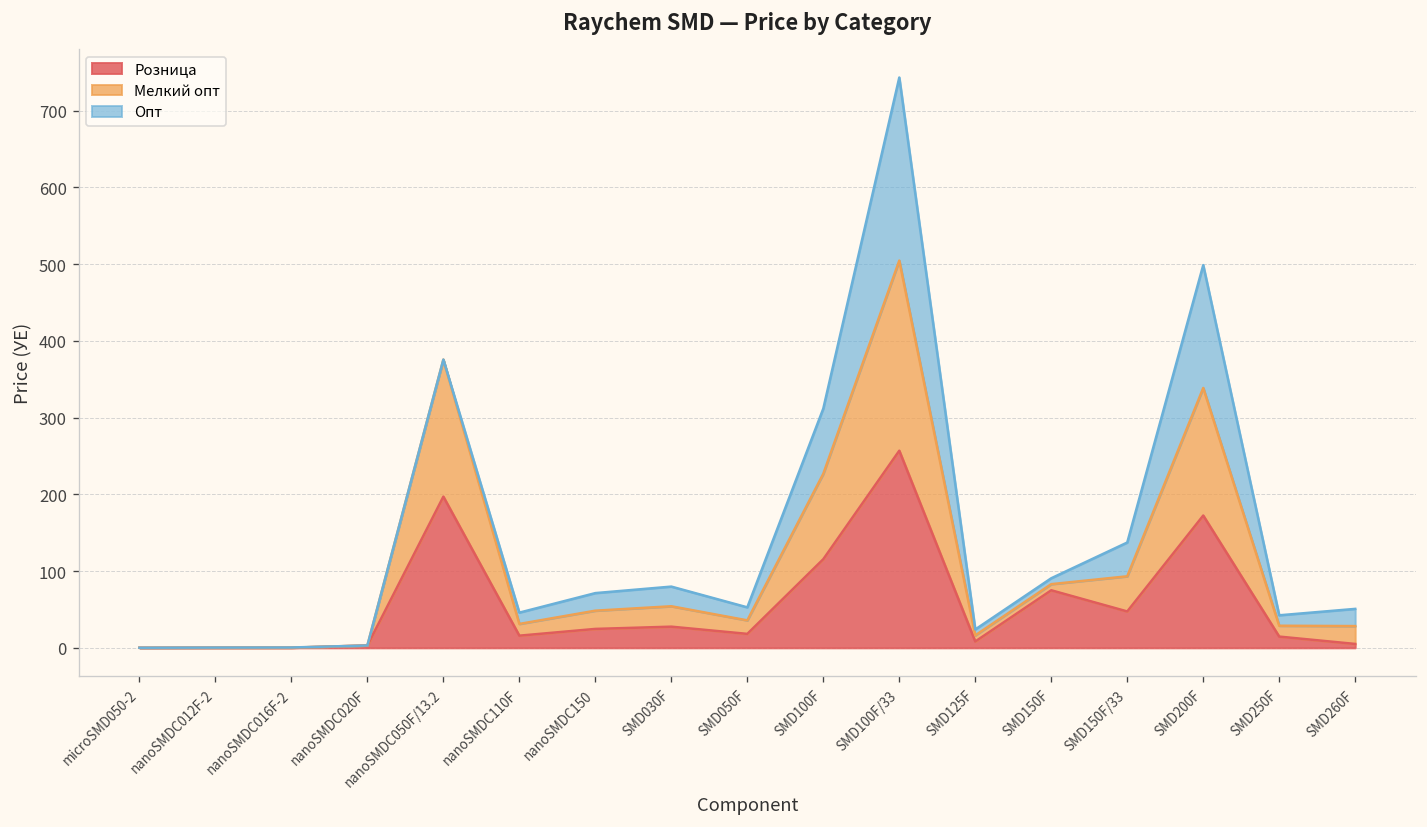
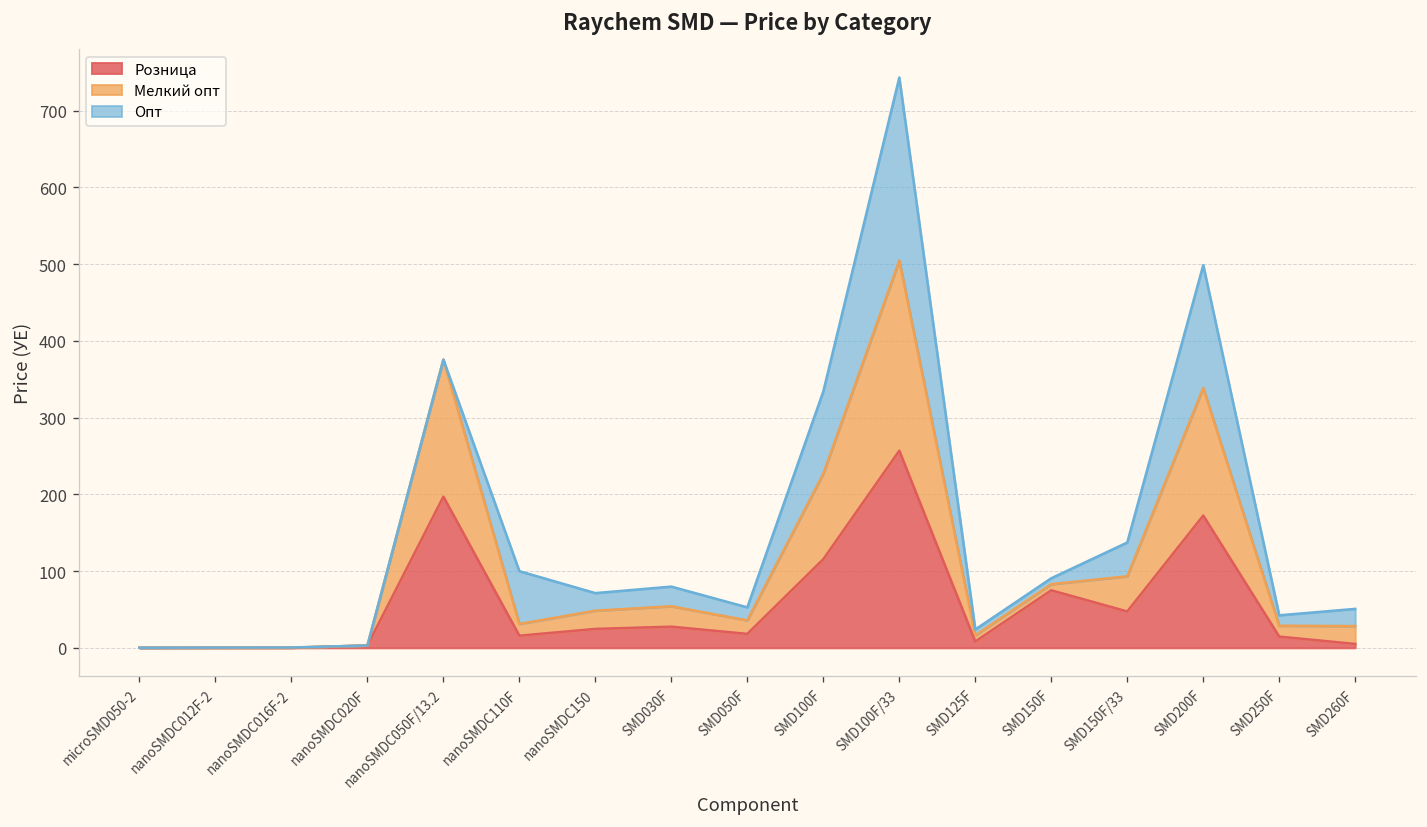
  {
    "Розница": {
      "nanoSMDC050F/13.2": 200,
      "nanoSMDC110F": 20,
      "nanoSMDC150": 20,
      "SMD030F": 30,
      "SMD050F": 20,
      "SMD100F": 120,
      "SMD100F/33": 260,
      "SMD125F": 10,
      "SMD150F": 80,
      "SMD150F/33": 50,
      "SMD200F": 170,
      "SMD250F": 10,
      "SMD260F": 10
    },
    "Мелкий опт": {
      "nanoSMDC110F": 20,
      "nanoSMDC150": 20,
      "SMD030F": 30,
      "SMD050F": 20,
      "SMD100F": 110,
      "SMD100F/33": 250,
      "SMD125F": 10,
      "SMD150F": 10,
      "SMD150F/33": 50,
      "SMD200F": 170,
      "SMD250F": 10,
      "SMD260F": 20
    },
    "Опт": {
-     "nanoSMDC110F": 10,
+     "nanoSMDC110F": 70,
      "nanoSMDC150": 20,
      "SMD030F": 30,
      "SMD050F": 20,
-     "SMD100F": 80,
+     "SMD100F": 110,
      "SMD100F/33": 240,
      "SMD125F": 10,
      "SMD150F": 10,
      "SMD150F/33": 40,
      "SMD200F": 160,
      "SMD250F": 10,
      "SMD260F": 20
    }
  }
